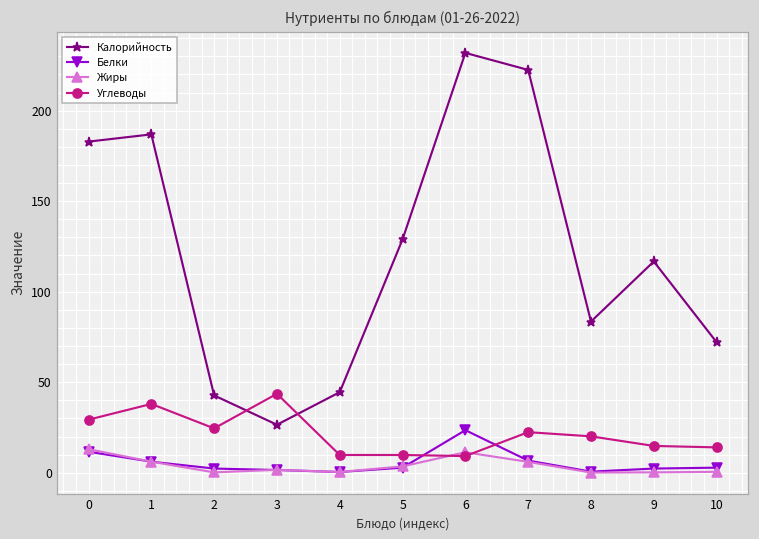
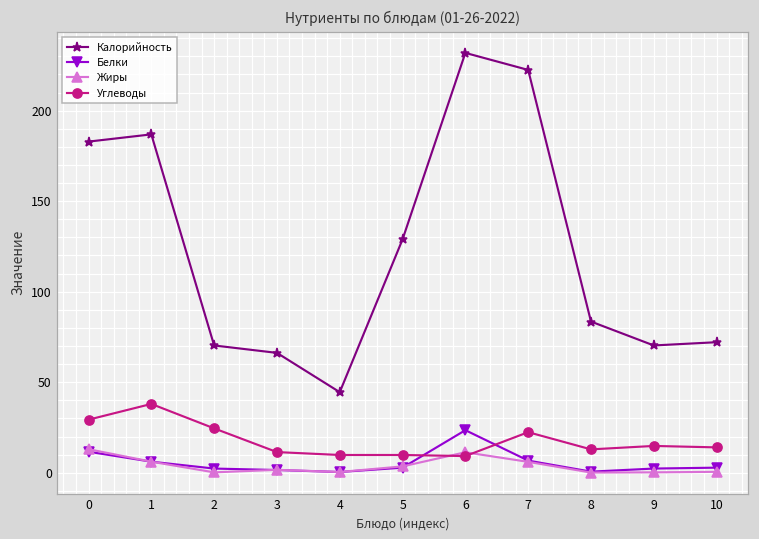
  {
    "Калорийность": {
      "0": 183,
      "1": 187,
-     "2": 43,
-     "3": 27,
+     "2": 70,
+     "3": 66,
      "4": 45,
      "5": 129,
      "6": 232,
      "7": 223,
      "8": 84,
-     "9": 117,
+     "9": 70,
      "10": 72
    },
    "Белки": {
      "2": 2,
      "6": 24,
      "9": 2,
      "10": 3
    },
    "Жиры": {
      "2": 0,
      "6": 11,
      "9": 0,
      "10": 1
    },
    "Углеводы": {
      "0": 29,
      "1": 38,
      "2": 25,
-     "3": 44,
+     "3": 11,
      "4": 10,
      "5": 10,
      "6": 9,
      "7": 22,
-     "8": 20,
+     "8": 13,
      "9": 15,
      "10": 14
    }
  }
